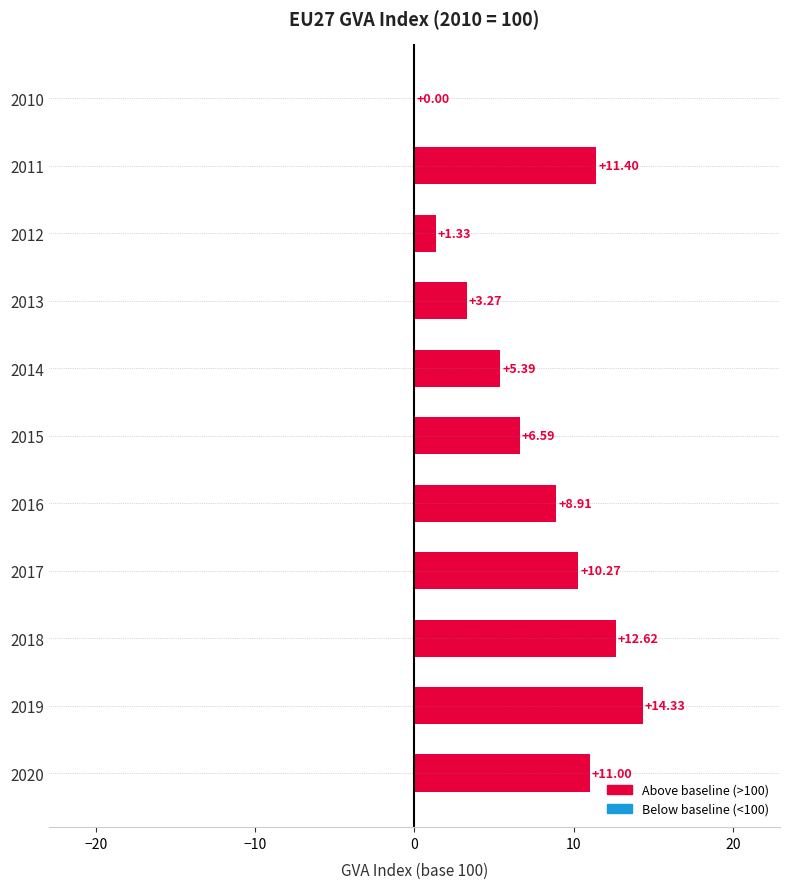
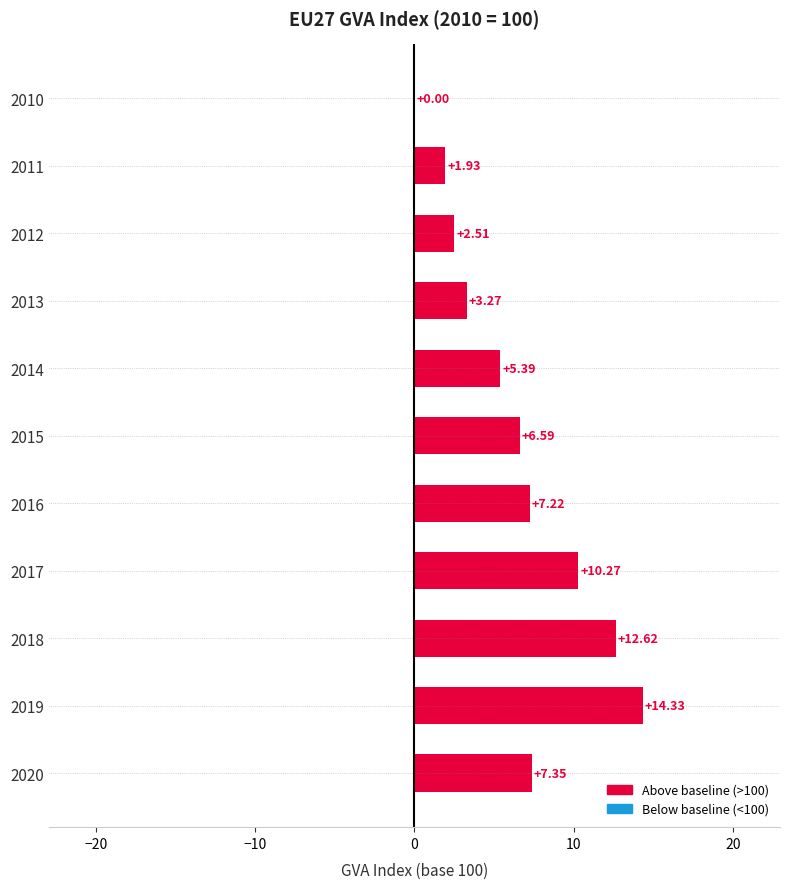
  {
    "2010": "+0.00",
-   "2011": "+11.40",
-   "2012": "+1.33",
+   "2011": "+1.93",
+   "2012": "+2.51",
    "2013": "+3.27",
    "2014": "+5.39",
    "2015": "+6.59",
-   "2016": "+8.91",
+   "2016": "+7.22",
    "2017": "+10.27",
    "2018": "+12.62",
    "2019": "+14.33",
-   "2020": "+11.00"
+   "2020": "+7.35"
  }
